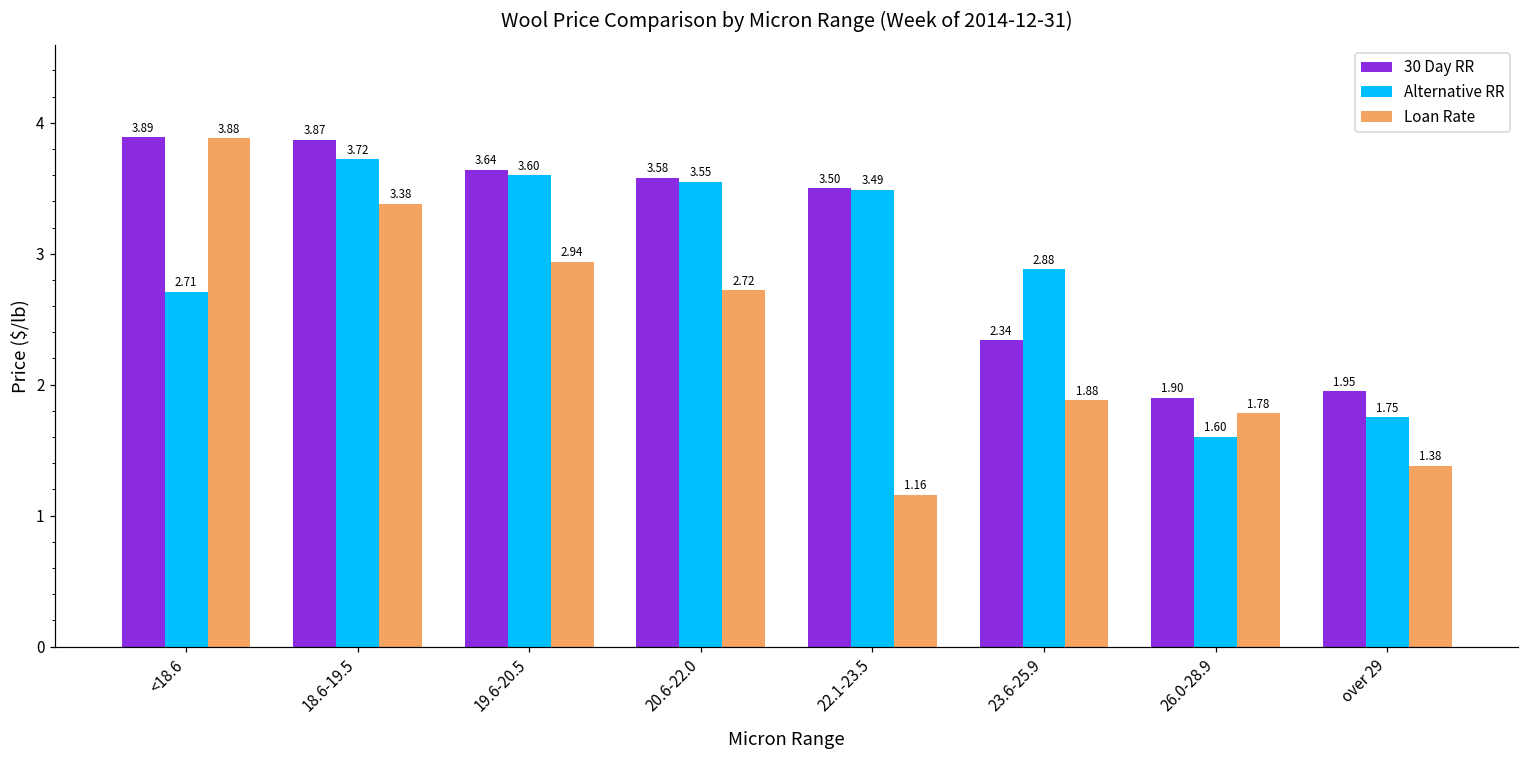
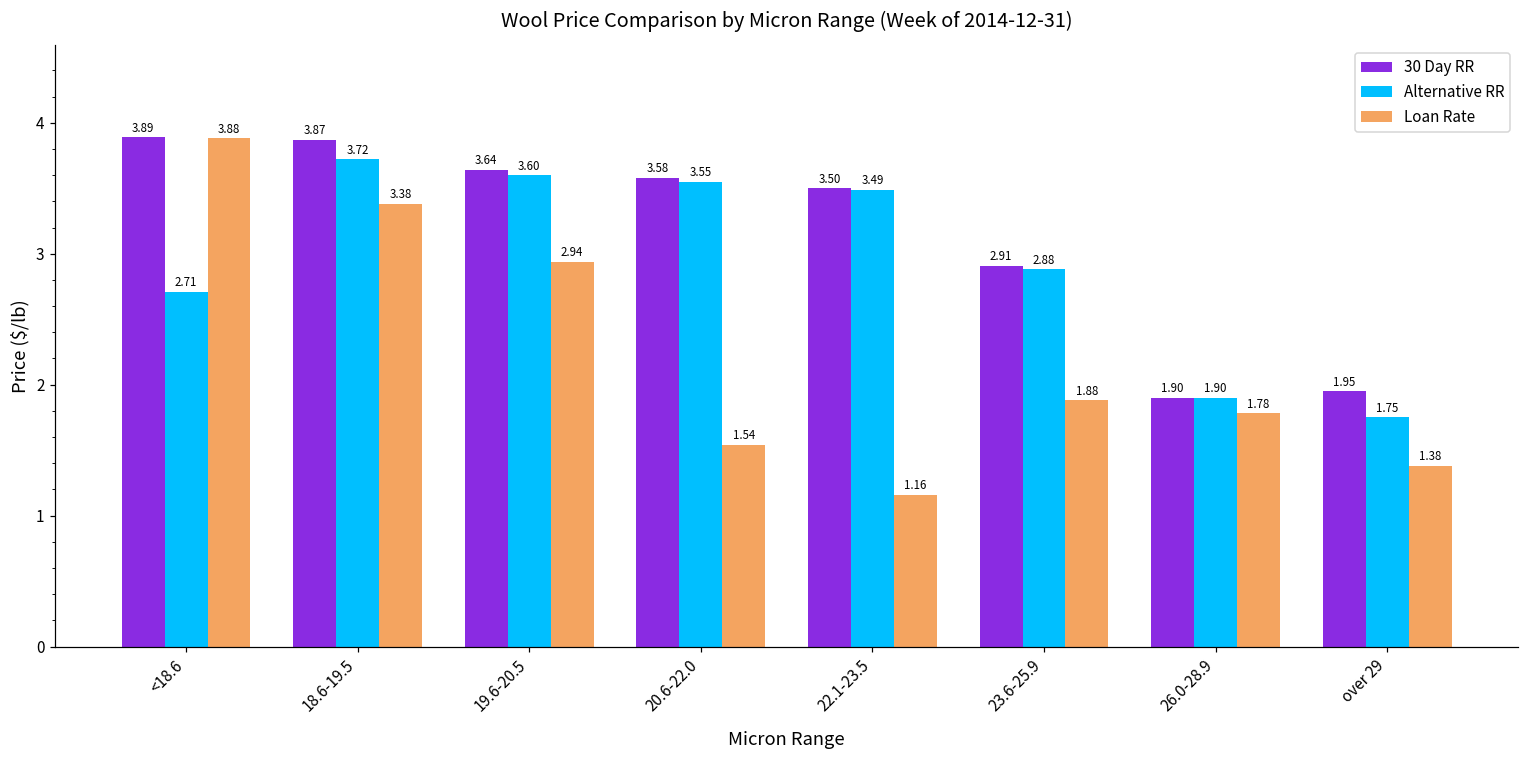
  {
    "30 Day RR": {
      "<18.6": 3.89,
      "18.6-19.5": 3.87,
      "19.6-20.5": 3.64,
      "20.6-22.0": 3.58,
      "22.1-23.5": 3.50,
-     "23.6-25.9": 2.34,
+     "23.6-25.9": 2.91,
      "26.0-28.9": 1.90,
      "over 29": 1.95
    },
    "Alternative RR": {
      "<18.6": 2.71,
      "18.6-19.5": 3.72,
      "19.6-20.5": 3.60,
      "20.6-22.0": 3.55,
      "22.1-23.5": 3.49,
      "23.6-25.9": 2.88,
-     "26.0-28.9": 1.60,
+     "26.0-28.9": 1.90,
      "over 29": 1.75
    },
    "Loan Rate": {
      "<18.6": 3.88,
      "18.6-19.5": 3.38,
      "19.6-20.5": 2.94,
-     "20.6-22.0": 2.72,
+     "20.6-22.0": 1.54,
      "22.1-23.5": 1.16,
      "23.6-25.9": 1.88,
      "26.0-28.9": 1.78,
      "over 29": 1.38
    }
  }
